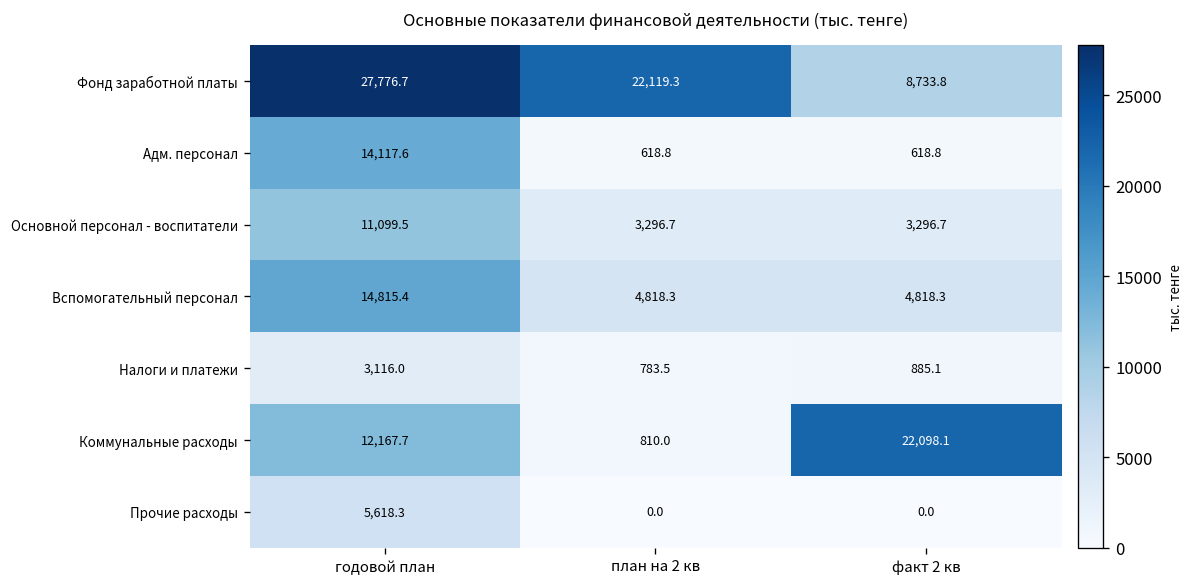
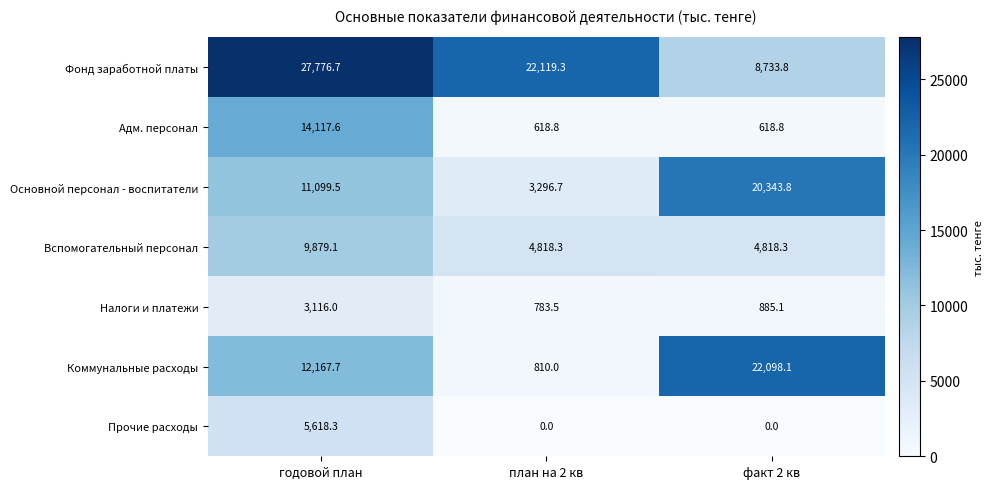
  {
    "Фонд заработной платы": {
      "годовой план": "27,776.7",
      "план на 2 кв": "22,119.3",
      "факт 2 кв": "8,733.8"
    },
    "Адм. персонал": {
      "годовой план": "14,117.6",
      "план на 2 кв": "618.8",
      "факт 2 кв": "618.8"
    },
    "Основной персонал - воспитатели": {
      "годовой план": "11,099.5",
      "план на 2 кв": "3,296.7",
-     "факт 2 кв": "3,296.7"
+     "факт 2 кв": "20,343.8"
    },
    "Вспомогательный персонал": {
-     "годовой план": "14,815.4",
+     "годовой план": "9,879.1",
      "план на 2 кв": "4,818.3",
      "факт 2 кв": "4,818.3"
    },
    "Налоги и платежи": {
      "годовой план": "3,116.0",
      "план на 2 кв": "783.5",
      "факт 2 кв": "885.1"
    },
    "Коммунальные расходы": {
      "годовой план": "12,167.7",
      "план на 2 кв": "810.0",
      "факт 2 кв": "22,098.1"
    },
    "Прочие расходы": {
      "годовой план": "5,618.3",
      "план на 2 кв": "0.0",
      "факт 2 кв": "0.0"
    }
  }
